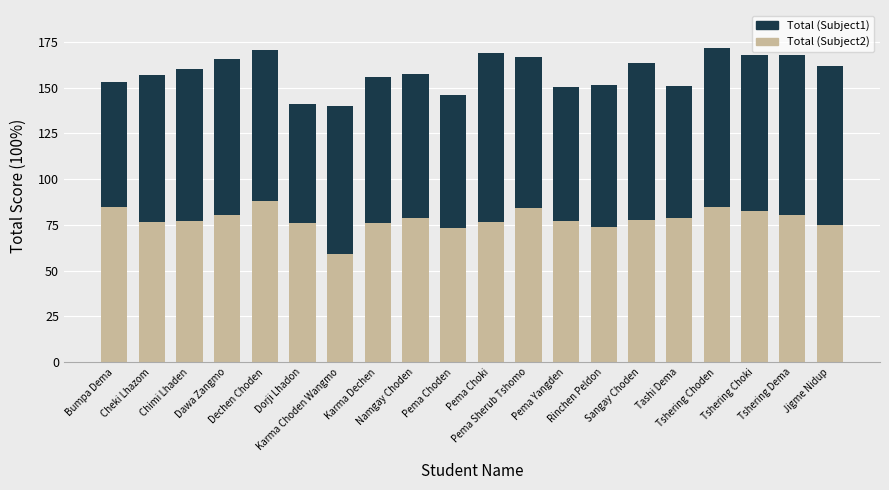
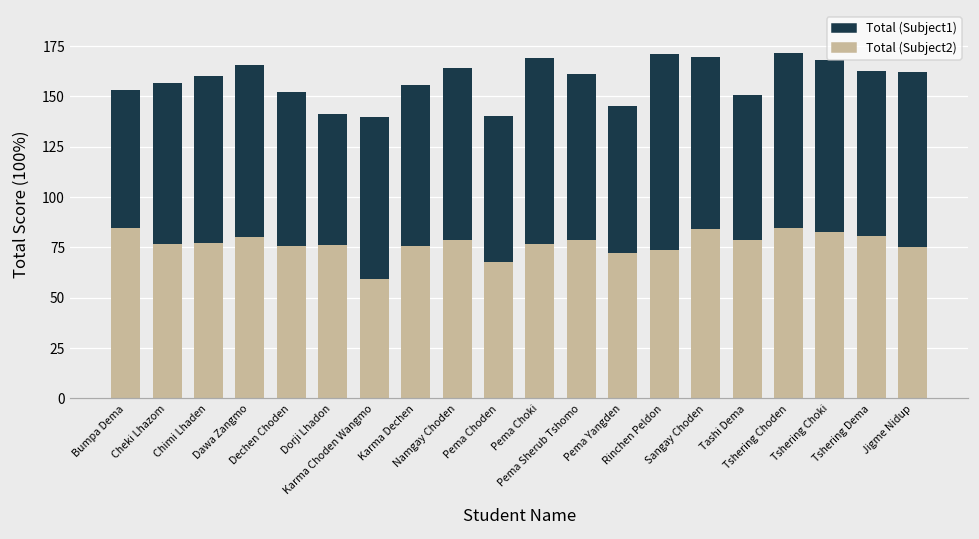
  {
    "Total (Subject2)": {
      "Bumpa Dema": 85,
      "Cheki Lhazom": 77,
      "Chimi Lhaden": 77,
      "Dawa Zangmo": 80,
-     "Dechen Choden": 88,
+     "Dechen Choden": 76,
      "Dorji Lhadon": 76,
      "Karma Choden Wangmo": 59,
      "Karma Dechen": 76,
      "Namgay Choden": 79,
-     "Pema Choden": 73,
+     "Pema Choden": 68,
      "Pema Choki": 77,
-     "Pema Sherub Tshomo": 84,
-     "Pema Yangden": 77,
+     "Pema Sherub Tshomo": 79,
+     "Pema Yangden": 72,
      "Rinchen Peldon": 74,
-     "Sangay Choden": 78,
+     "Sangay Choden": 84,
      "Tashi Dema": 79,
      "Tshering Choden": 85,
      "Tshering Choki": 83,
      "Tshering Dema": 81,
      "Jigme Nidup": 75
    },
    "Total (Subject1)": {
      "Bumpa Dema": 68,
      "Cheki Lhazom": 80,
      "Chimi Lhaden": 83,
      "Dawa Zangmo": 85,
-     "Dechen Choden": 83,
+     "Dechen Choden": 76,
      "Dorji Lhadon": 65,
      "Karma Choden Wangmo": 80,
      "Karma Dechen": 80,
-     "Namgay Choden": 79,
+     "Namgay Choden": 85,
      "Pema Choden": 73,
      "Pema Choki": 92,
      "Pema Sherub Tshomo": 83,
      "Pema Yangden": 73,
-     "Rinchen Peldon": 78,
+     "Rinchen Peldon": 98,
      "Sangay Choden": 86,
      "Tashi Dema": 72,
      "Tshering Choden": 87,
      "Tshering Choki": 85,
-     "Tshering Dema": 87,
+     "Tshering Dema": 82,
      "Jigme Nidup": 87
    }
  }
